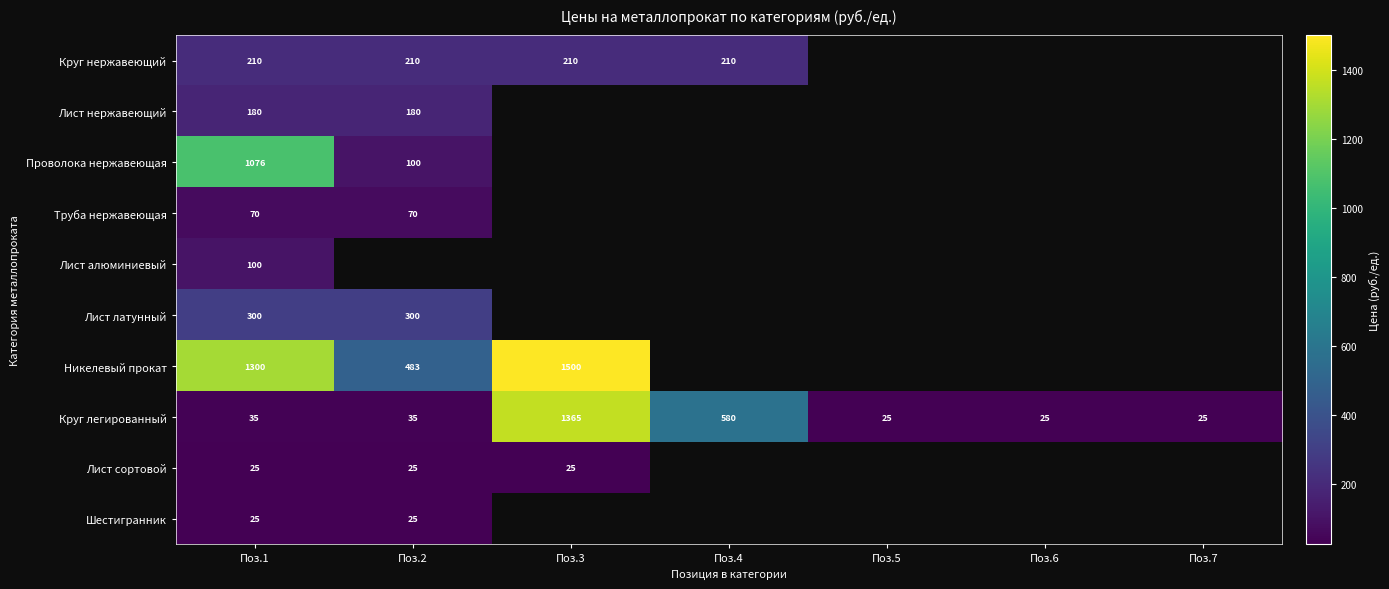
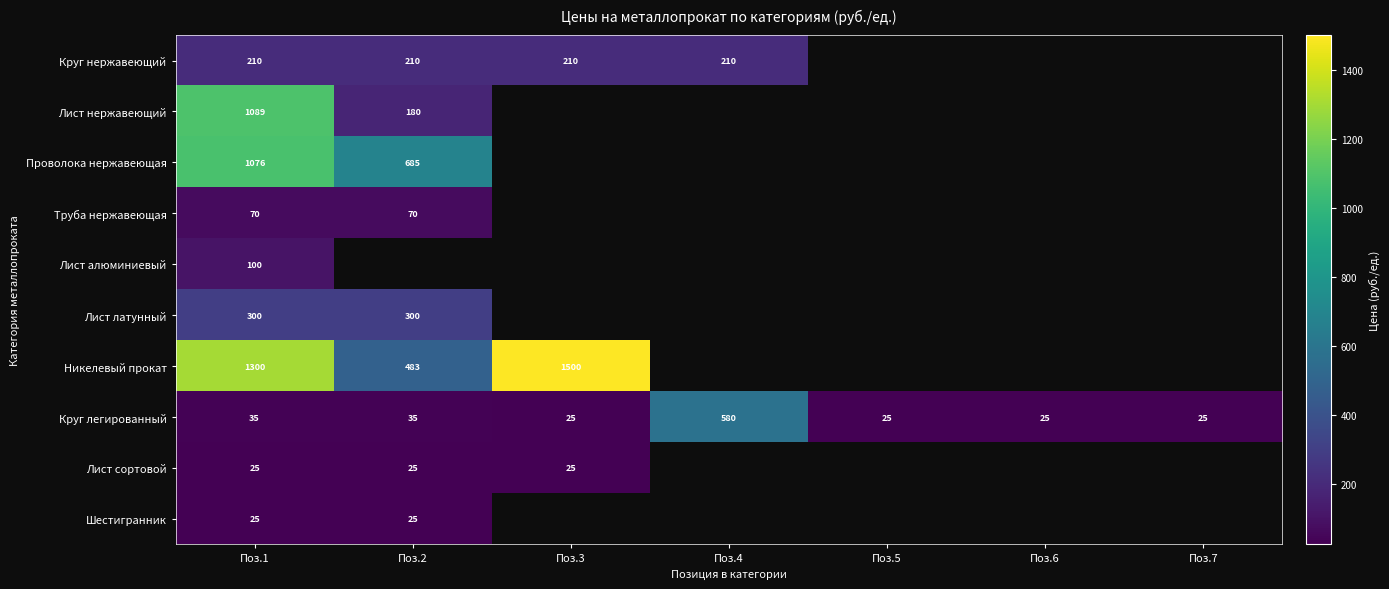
  {
    "Круг нержавеющий": {
      "Поз.1": 210,
      "Поз.2": 210,
      "Поз.3": 210,
      "Поз.4": 210
    },
    "Лист нержавеющий": {
-     "Поз.1": 180,
+     "Поз.1": 1089,
      "Поз.2": 180
    },
    "Проволока нержавеющая": {
      "Поз.1": 1076,
-     "Поз.2": 100
+     "Поз.2": 685
    },
    "Труба нержавеющая": {
      "Поз.1": 70,
      "Поз.2": 70
    },
    "Лист алюминиевый": {
      "Поз.1": 100
    },
    "Лист латунный": {
      "Поз.1": 300,
      "Поз.2": 300
    },
    "Никелевый прокат": {
      "Поз.1": 1300,
      "Поз.2": 483,
      "Поз.3": 1500
    },
    "Круг легированный": {
      "Поз.1": 35,
      "Поз.2": 35,
-     "Поз.3": 1365,
+     "Поз.3": 25,
      "Поз.4": 580,
      "Поз.5": 25,
      "Поз.6": 25,
      "Поз.7": 25
    },
    "Лист сортовой": {
      "Поз.1": 25,
      "Поз.2": 25,
      "Поз.3": 25
    },
    "Шестигранник": {
      "Поз.1": 25,
      "Поз.2": 25
    }
  }
